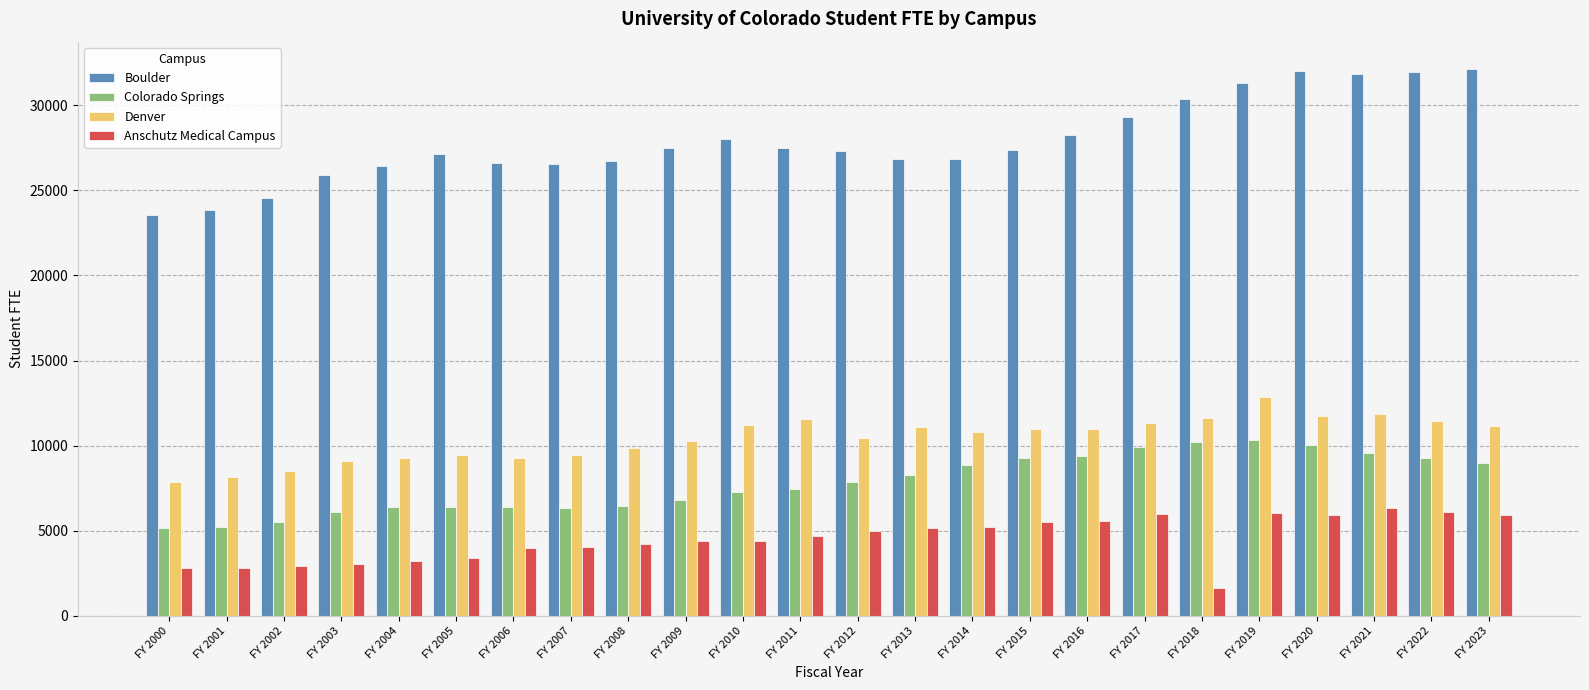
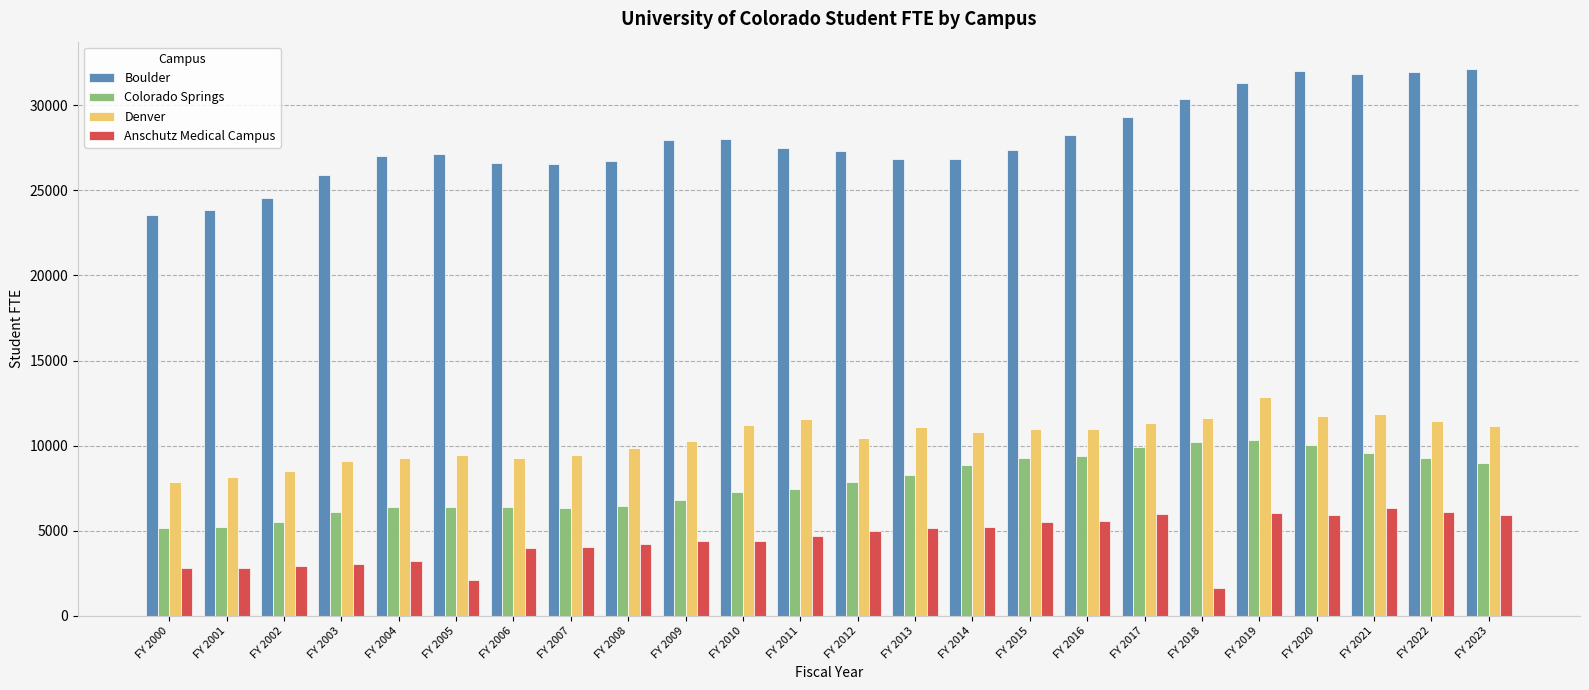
  {
    "Boulder": {
      "FY 2000": 23500,
      "FY 2001": 23800,
      "FY 2002": 24600,
      "FY 2003": 25900,
-     "FY 2004": 26400,
+     "FY 2004": 27000,
      "FY 2005": 27100,
      "FY 2006": 26600,
      "FY 2007": 26600,
      "FY 2008": 26700,
-     "FY 2009": 27500,
+     "FY 2009": 28000,
      "FY 2010": 28000,
      "FY 2011": 27500,
      "FY 2012": 27300,
      "FY 2013": 26800,
      "FY 2014": 26900,
      "FY 2015": 27400,
      "FY 2016": 28300,
      "FY 2017": 29300,
      "FY 2018": 30400,
      "FY 2019": 31300,
      "FY 2020": 32000,
      "FY 2021": 31800,
      "FY 2022": 31900,
      "FY 2023": 32100
    },
    "Colorado Springs": {
      "FY 2000": 5200,
      "FY 2001": 5200,
      "FY 2002": 5500,
      "FY 2003": 6100,
      "FY 2004": 6400,
      "FY 2005": 6400,
      "FY 2006": 6400,
      "FY 2007": 6300,
      "FY 2008": 6500,
      "FY 2009": 6800,
      "FY 2010": 7300,
      "FY 2011": 7500,
      "FY 2012": 7900,
      "FY 2013": 8300,
      "FY 2014": 8900,
      "FY 2015": 9300,
      "FY 2016": 9400,
      "FY 2017": 9900,
      "FY 2018": 10200,
      "FY 2019": 10300,
      "FY 2020": 10000,
      "FY 2021": 9600,
      "FY 2022": 9300,
      "FY 2023": 9000
    },
    "Denver": {
      "FY 2000": 7800,
      "FY 2001": 8200,
      "FY 2002": 8500,
      "FY 2003": 9100,
      "FY 2004": 9300,
      "FY 2005": 9500,
      "FY 2006": 9300,
      "FY 2007": 9400,
      "FY 2008": 9900,
      "FY 2009": 10300,
      "FY 2010": 11200,
      "FY 2011": 11600,
      "FY 2012": 10500,
      "FY 2013": 11100,
      "FY 2014": 10800,
      "FY 2015": 11000,
      "FY 2016": 10900,
      "FY 2017": 11300,
      "FY 2018": 11600,
      "FY 2019": 12900,
      "FY 2020": 11800,
      "FY 2021": 11900,
      "FY 2022": 11500,
      "FY 2023": 11100
    },
    "Anschutz Medical Campus": {
      "FY 2000": 2800,
      "FY 2001": 2800,
      "FY 2002": 2900,
      "FY 2003": 3000,
      "FY 2004": 3200,
-     "FY 2005": 3400,
+     "FY 2005": 2100,
      "FY 2006": 4000,
      "FY 2007": 4000,
      "FY 2008": 4200,
      "FY 2009": 4400,
      "FY 2010": 4400,
      "FY 2011": 4700,
      "FY 2012": 5000,
      "FY 2013": 5100,
      "FY 2014": 5200,
      "FY 2015": 5500,
      "FY 2016": 5600,
      "FY 2017": 6000,
      "FY 2018": 1600,
      "FY 2019": 6000,
      "FY 2020": 5900,
      "FY 2021": 6400,
      "FY 2022": 6100,
      "FY 2023": 5900
    }
  }
